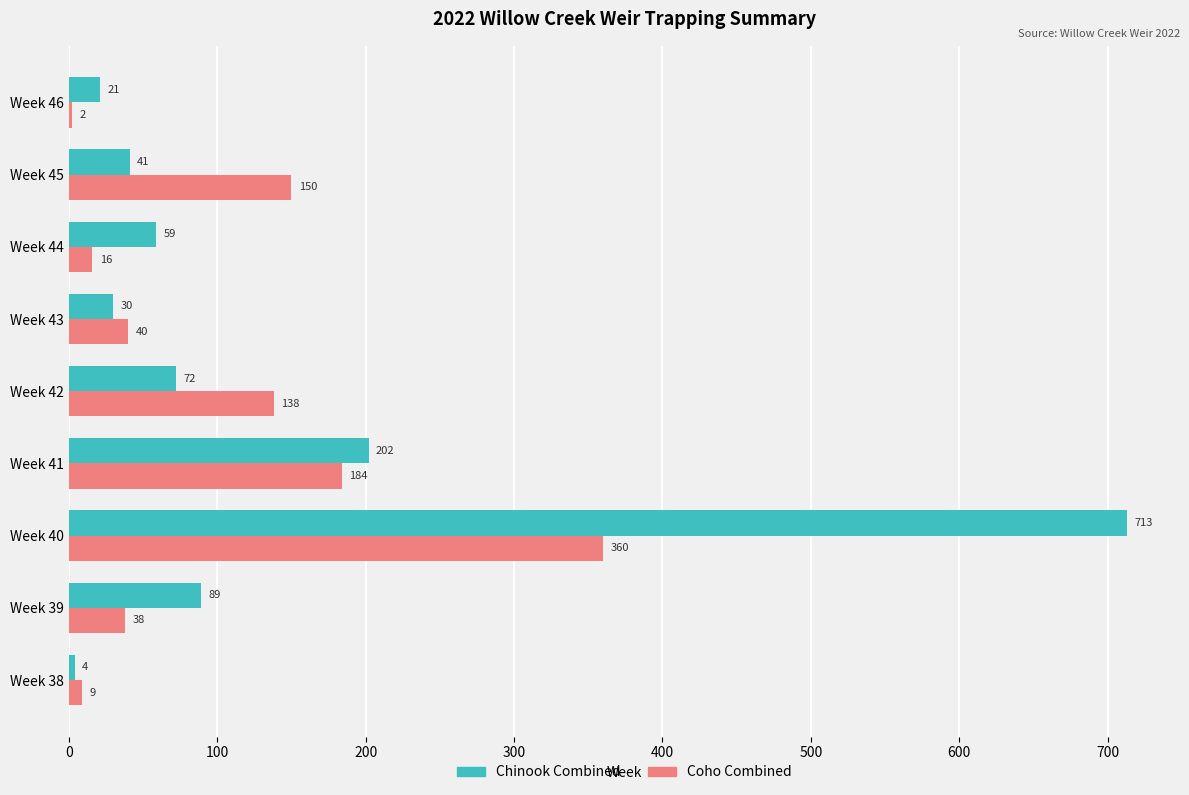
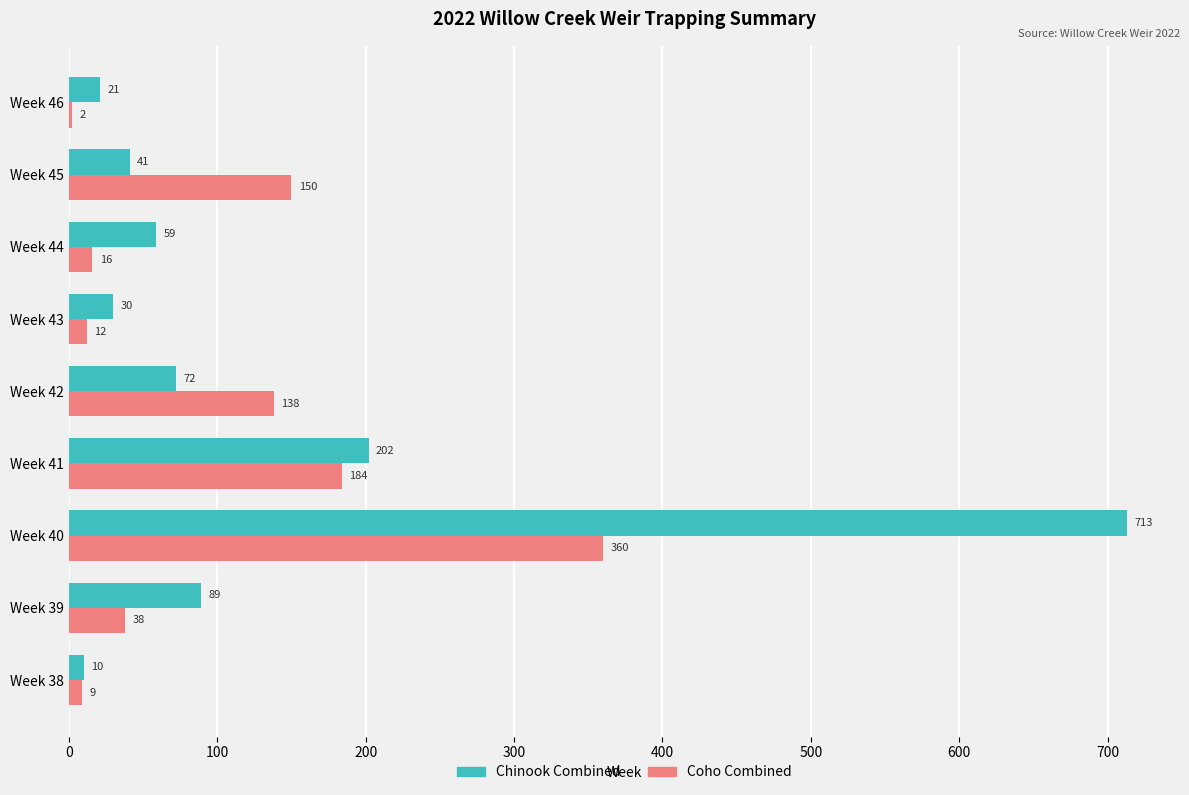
  {
    "Chinook Combined": {
      "Week 46": 21,
      "Week 45": 41,
      "Week 44": 59,
      "Week 43": 30,
      "Week 42": 72,
      "Week 41": 202,
      "Week 40": 713,
      "Week 39": 89,
-     "Week 38": 4
+     "Week 38": 10
    },
    "Coho Combined": {
      "Week 46": 2,
      "Week 45": 150,
      "Week 44": 16,
-     "Week 43": 40,
+     "Week 43": 12,
      "Week 42": 138,
      "Week 41": 184,
      "Week 40": 360,
      "Week 39": 38,
      "Week 38": 9
    }
  }
